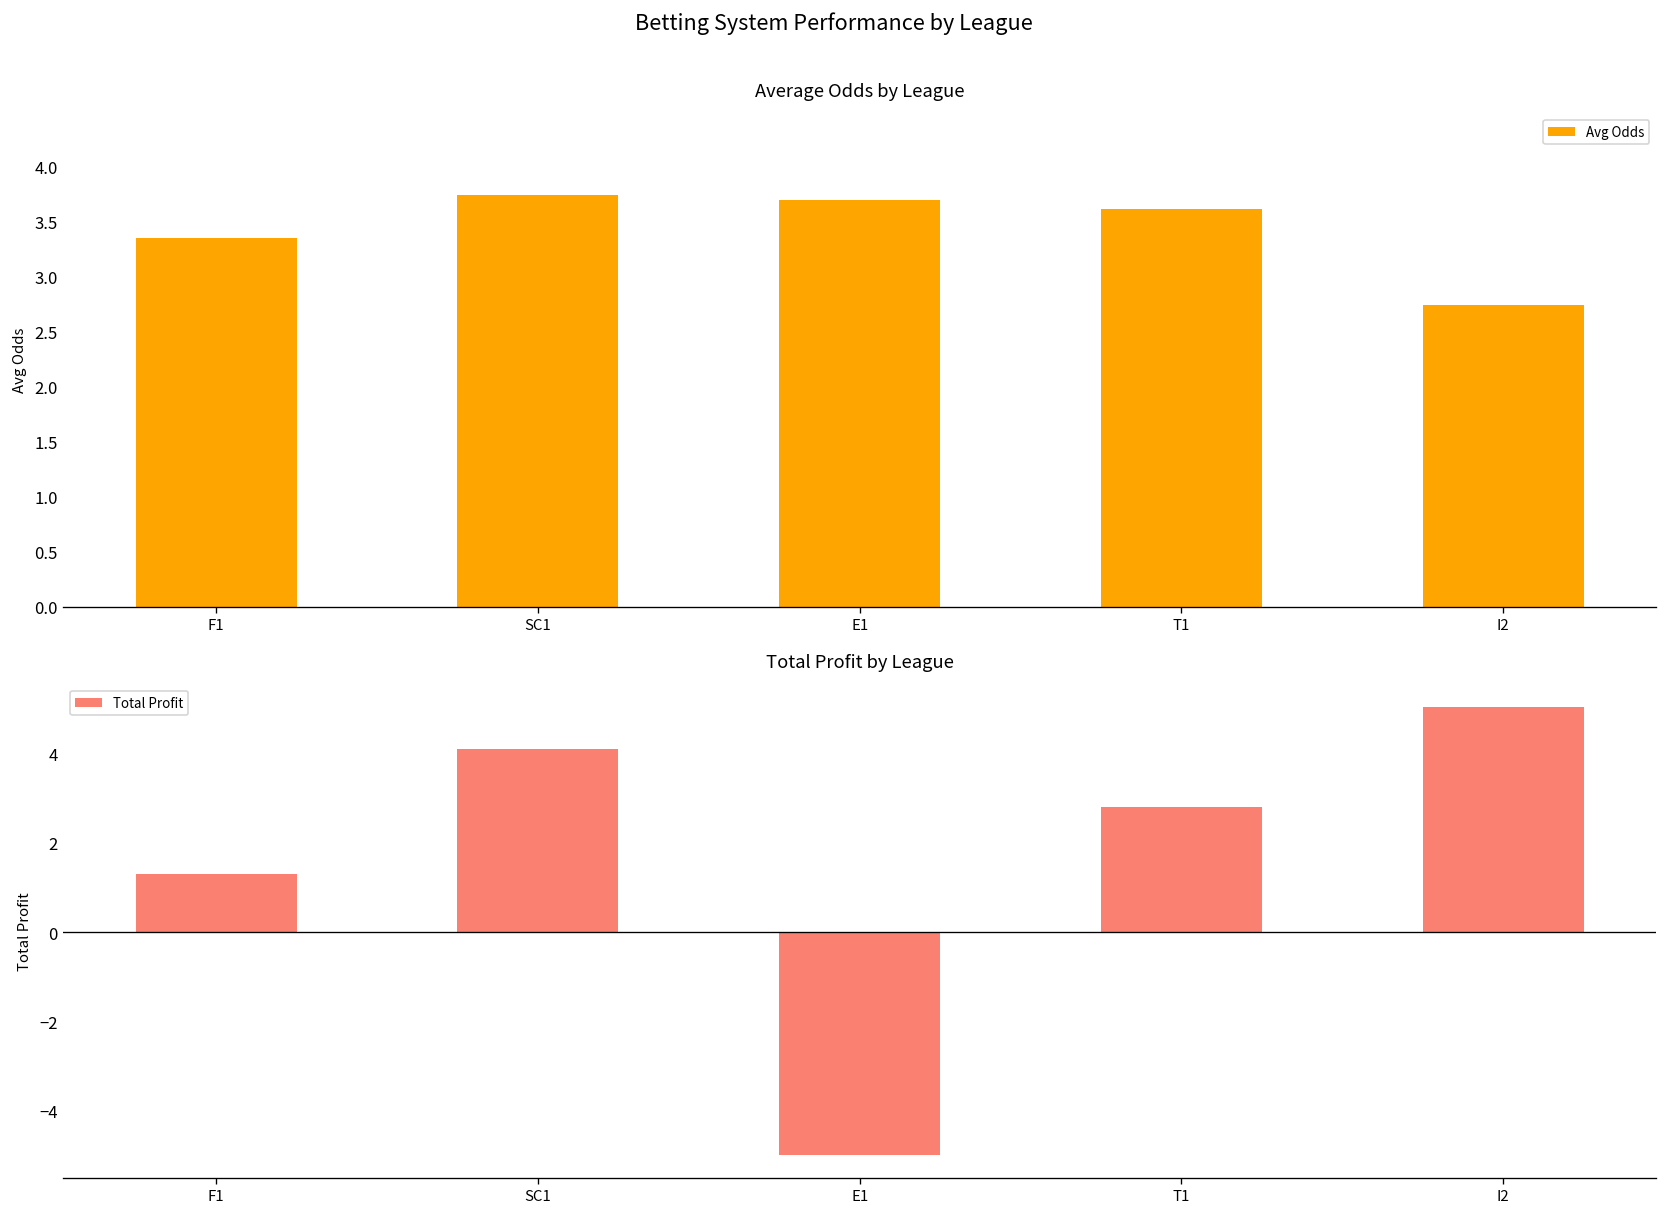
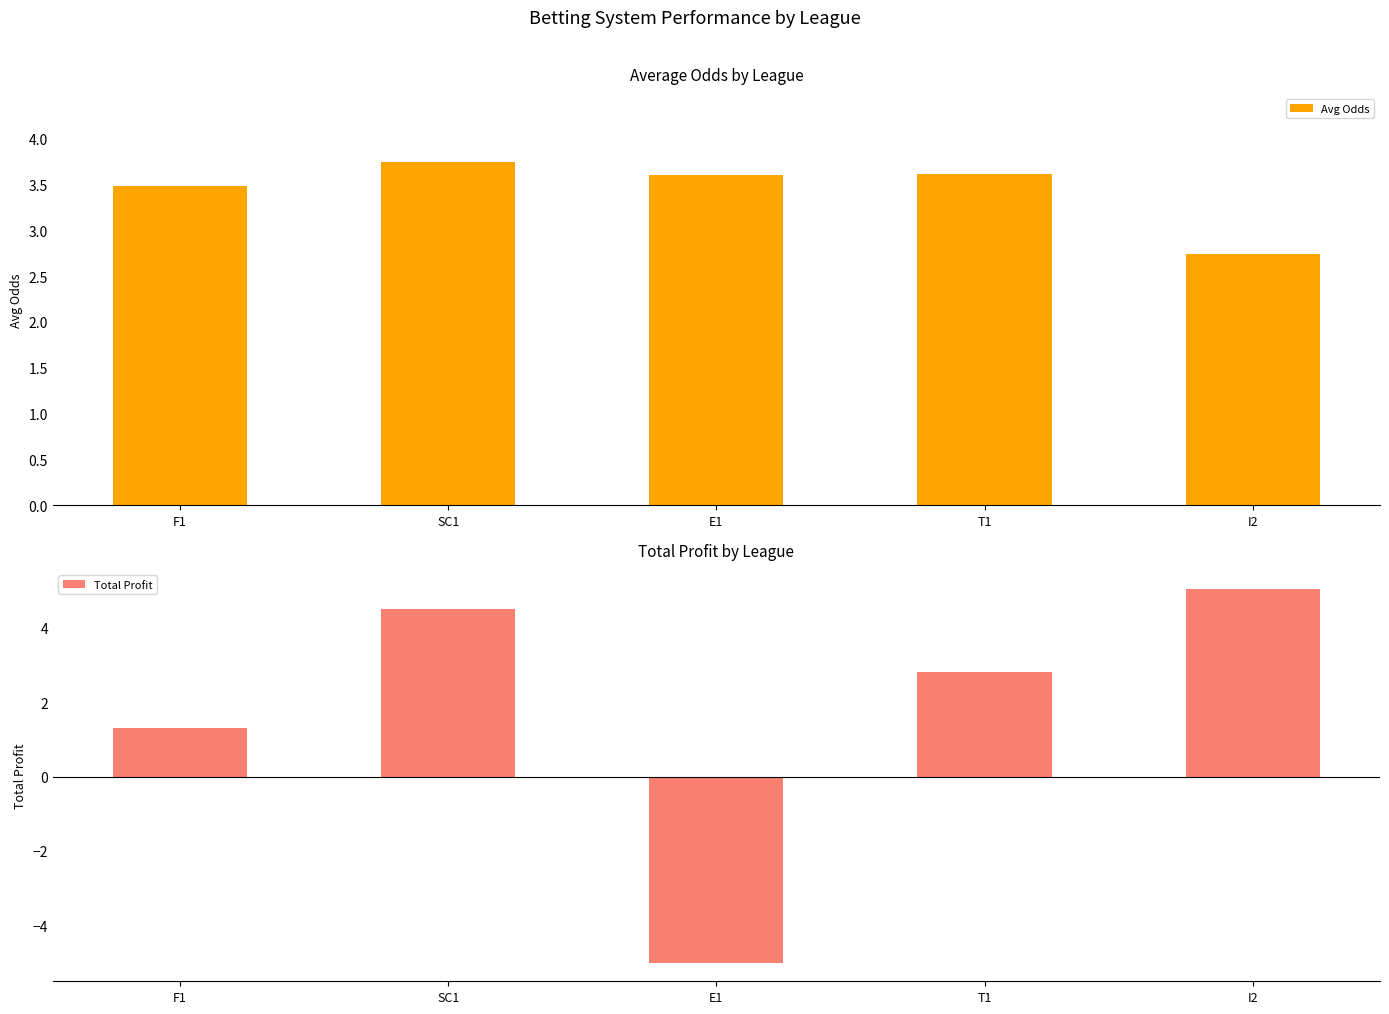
  {
    "Average Odds by League": {
-     "F1": 3.4,
+     "F1": 3.5,
      "SC1": 3.7,
-     "E1": 3.7,
+     "E1": 3.6,
      "T1": 3.6,
      "I2": 2.7
    },
    "Total Profit by League": {
      "F1": 1.3,
-     "SC1": 4.1,
+     "SC1": 4.5,
      "E1": -5.0,
      "T1": 2.8,
      "I2": 5.1
    }
  }
